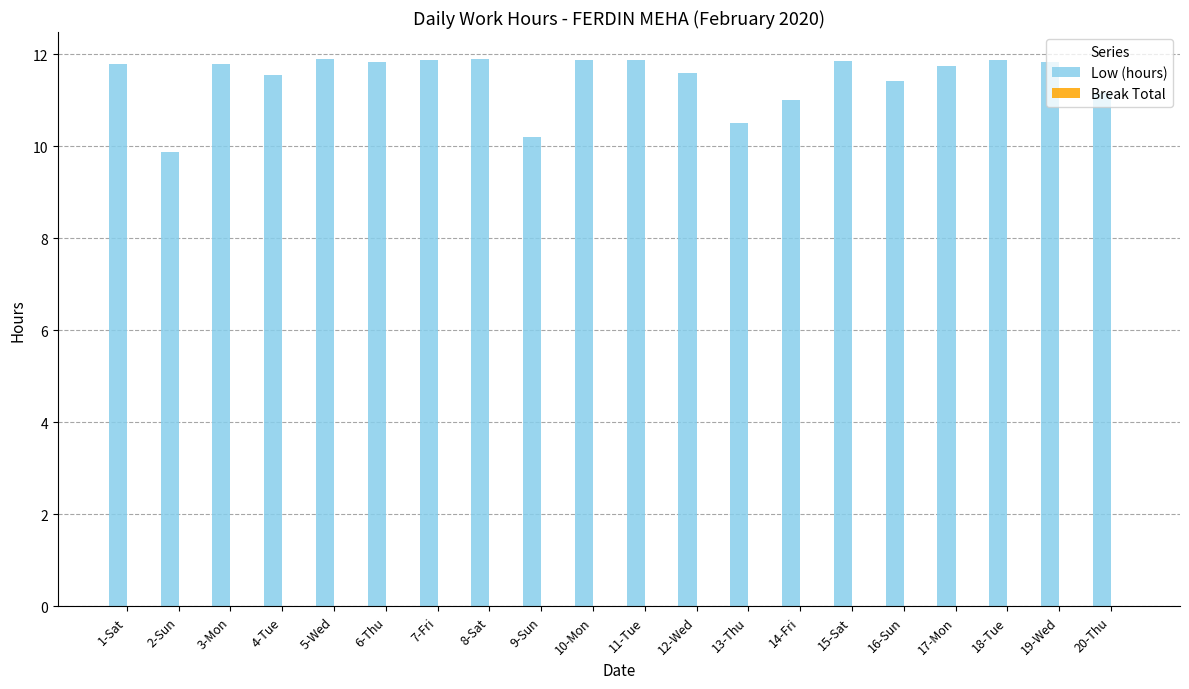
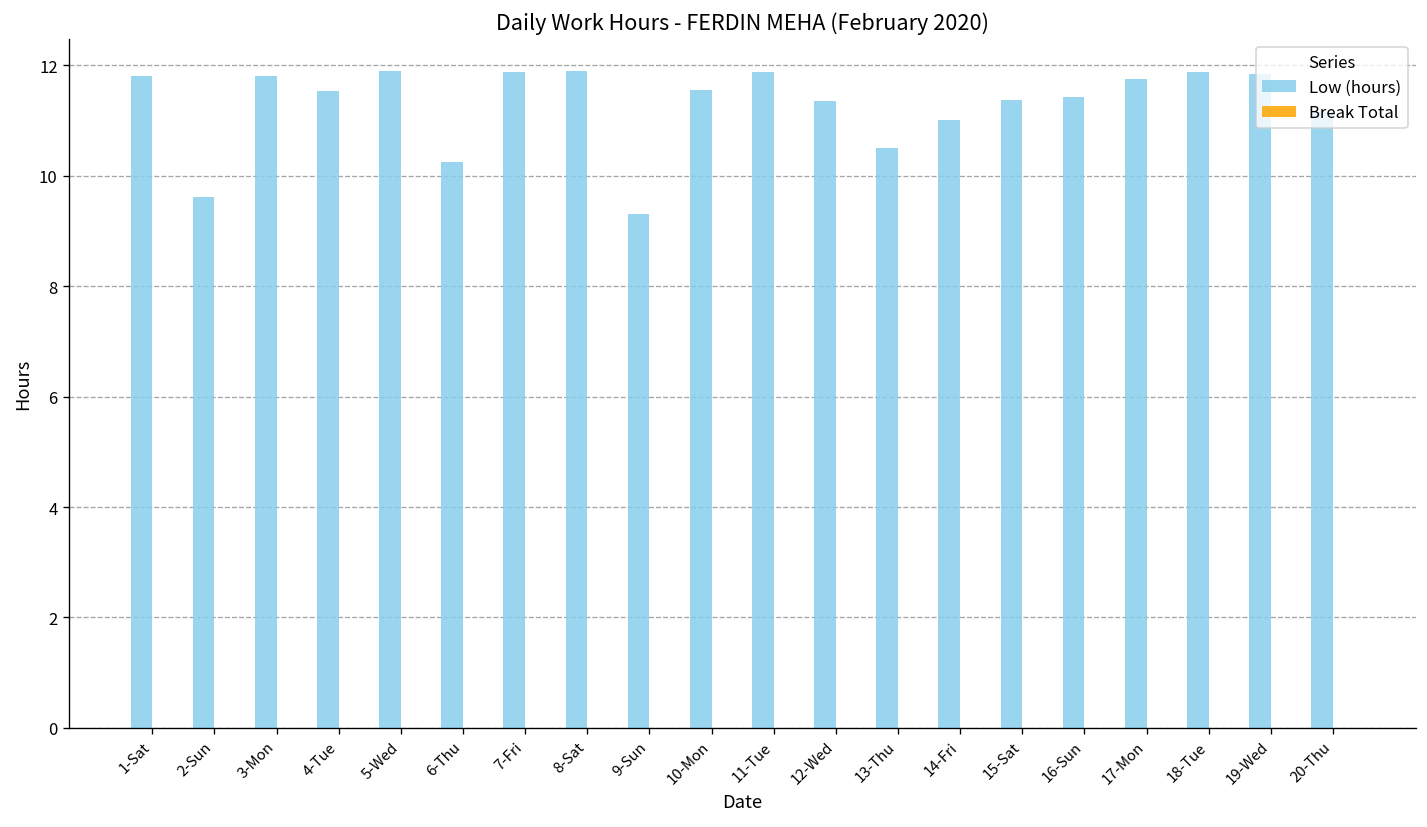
  {
    "Low (hours)": {
      "1-Sat": 11.8,
-     "2-Sun": 9.9,
+     "2-Sun": 9.6,
      "3-Mon": 11.8,
      "4-Tue": 11.5,
      "5-Wed": 11.9,
-     "6-Thu": 11.8,
+     "6-Thu": 10.3,
      "7-Fri": 11.9,
      "8-Sat": 11.9,
-     "9-Sun": 10.2,
-     "10-Mon": 11.9,
+     "9-Sun": 9.3,
+     "10-Mon": 11.6,
      "11-Tue": 11.9,
-     "12-Wed": 11.6,
+     "12-Wed": 11.4,
      "13-Thu": 10.5,
      "14-Fri": 11.0,
-     "15-Sat": 11.9,
+     "15-Sat": 11.4,
      "16-Sun": 11.4,
      "17-Mon": 11.8,
      "18-Tue": 11.9
    },
    "Break Total": {
      "1-Sat": 0.0,
      "2-Sun": 0.0,
      "3-Mon": 0.0,
      "4-Tue": 0.0,
      "5-Wed": 0.0,
      "6-Thu": 0.0,
      "7-Fri": 0.0,
      "8-Sat": 0.0,
      "9-Sun": 0.0,
      "10-Mon": 0.0,
      "11-Tue": 0.0,
      "12-Wed": 0.0,
      "13-Thu": 0.0,
      "14-Fri": 0.0,
      "15-Sat": 0.0,
      "16-Sun": 0.0,
      "17-Mon": 0.0,
      "18-Tue": 0.0,
      "19-Wed": 0.0,
      "20-Thu": 0.0
    }
  }
